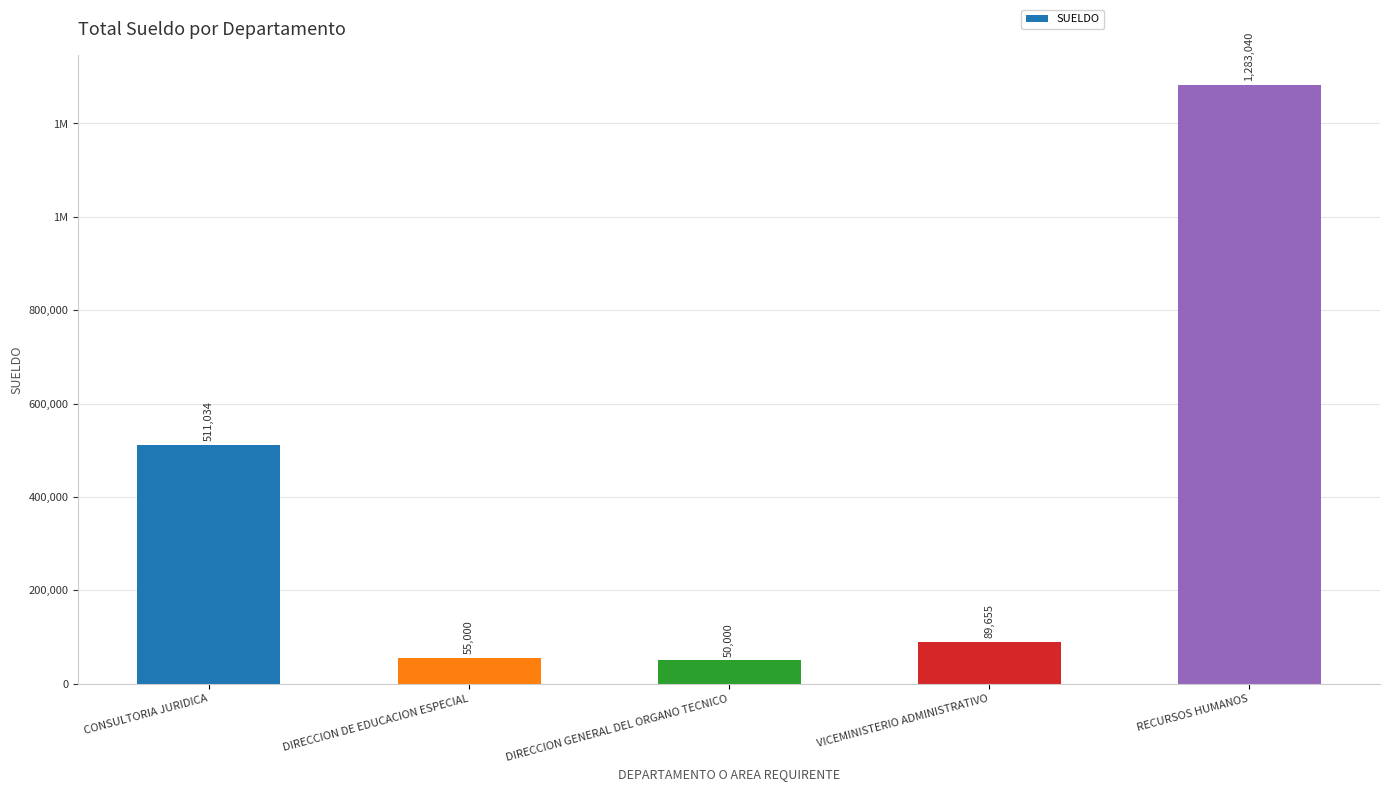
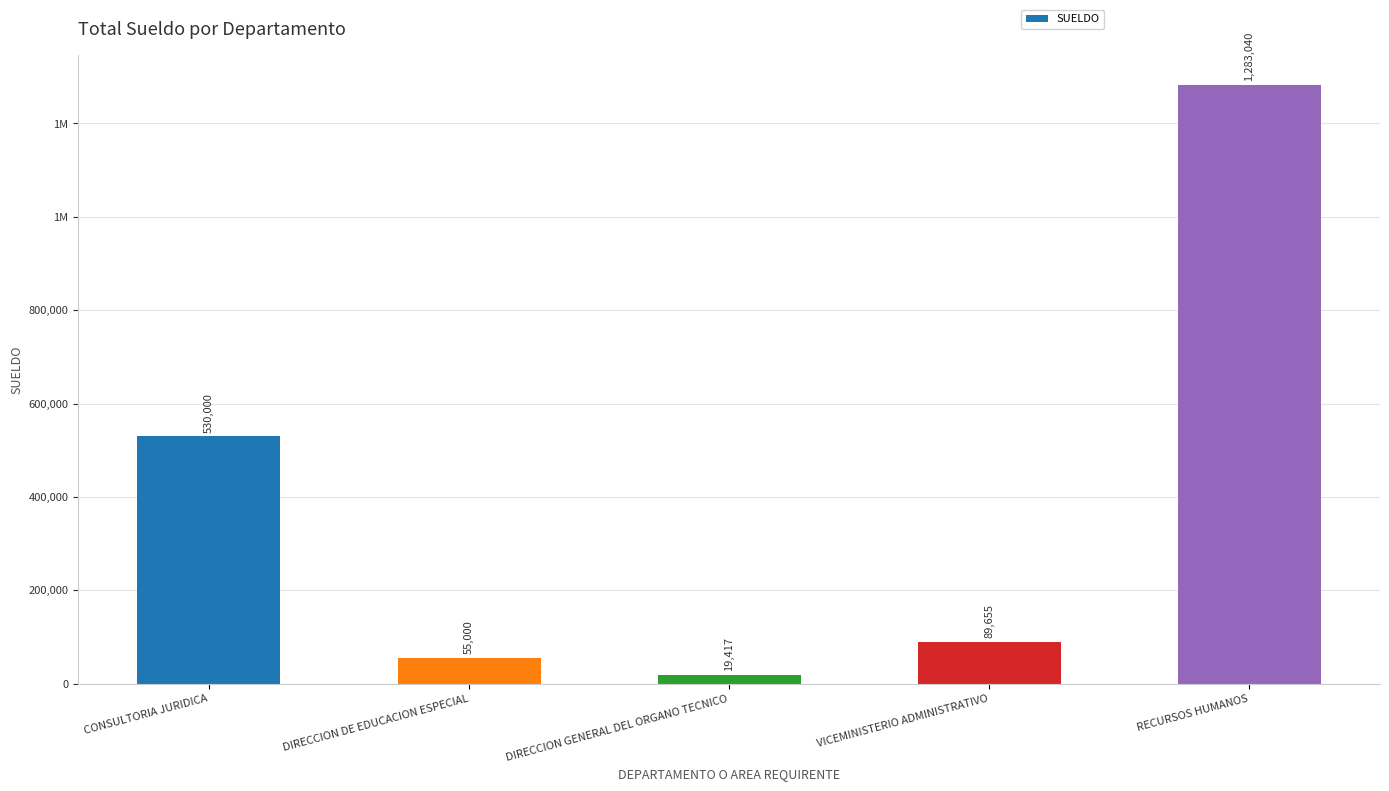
  {
-   "CONSULTORIA JURIDICA": "511,034",
+   "CONSULTORIA JURIDICA": "530,000",
    "DIRECCION DE EDUCACION ESPECIAL": "55,000",
-   "DIRECCION GENERAL DEL ORGANO TECNICO": "50,000",
+   "DIRECCION GENERAL DEL ORGANO TECNICO": "19,417",
    "VICEMINISTERIO ADMINISTRATIVO": "89,655",
    "RECURSOS HUMANOS": "1,283,040"
  }
